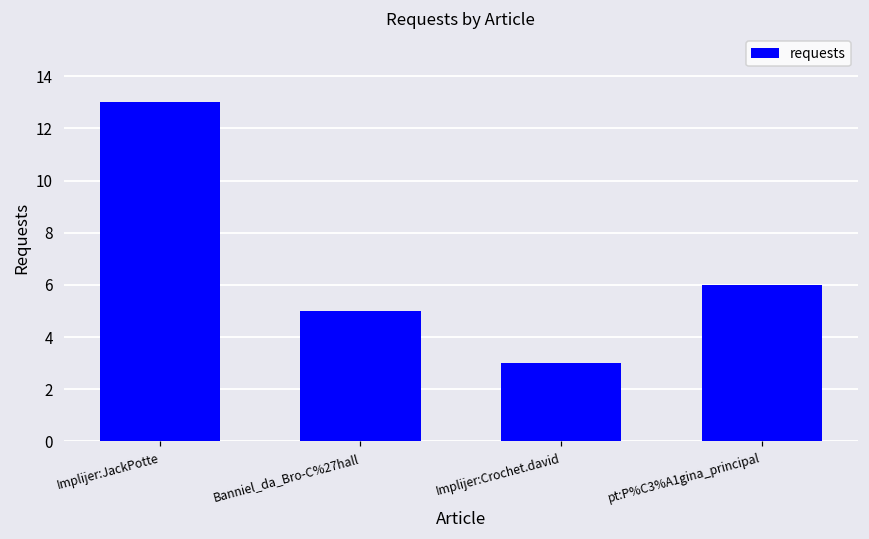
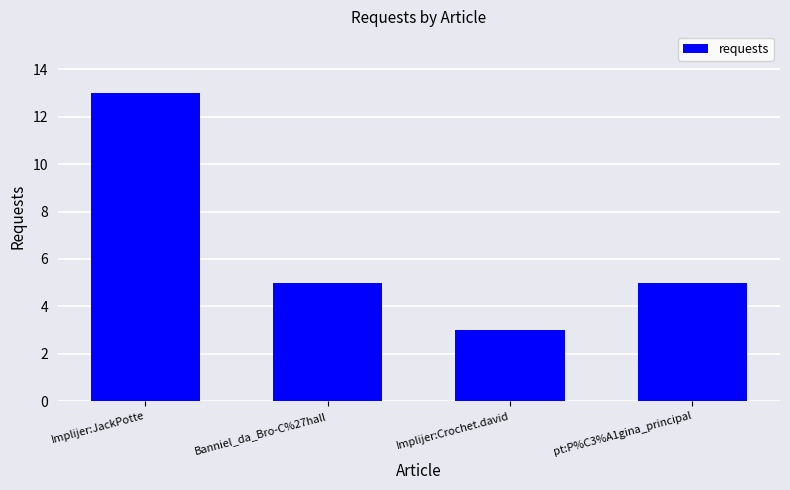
  {
    "Implijer:JackPotte": 13,
    "Banniel_da_Bro-C%27hall": 5,
    "Implijer:Crochet.david": 3,
-   "pt:P%C3%A1gina_principal": 6
+   "pt:P%C3%A1gina_principal": 5
  }
